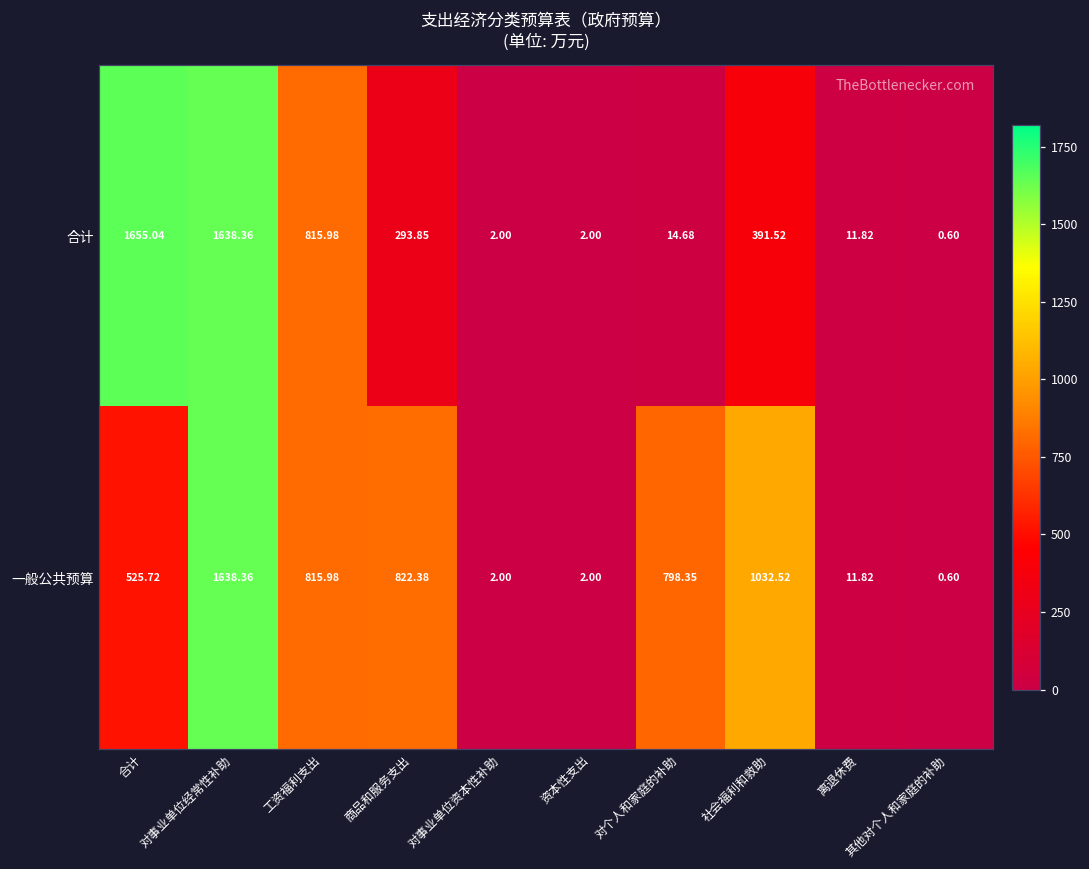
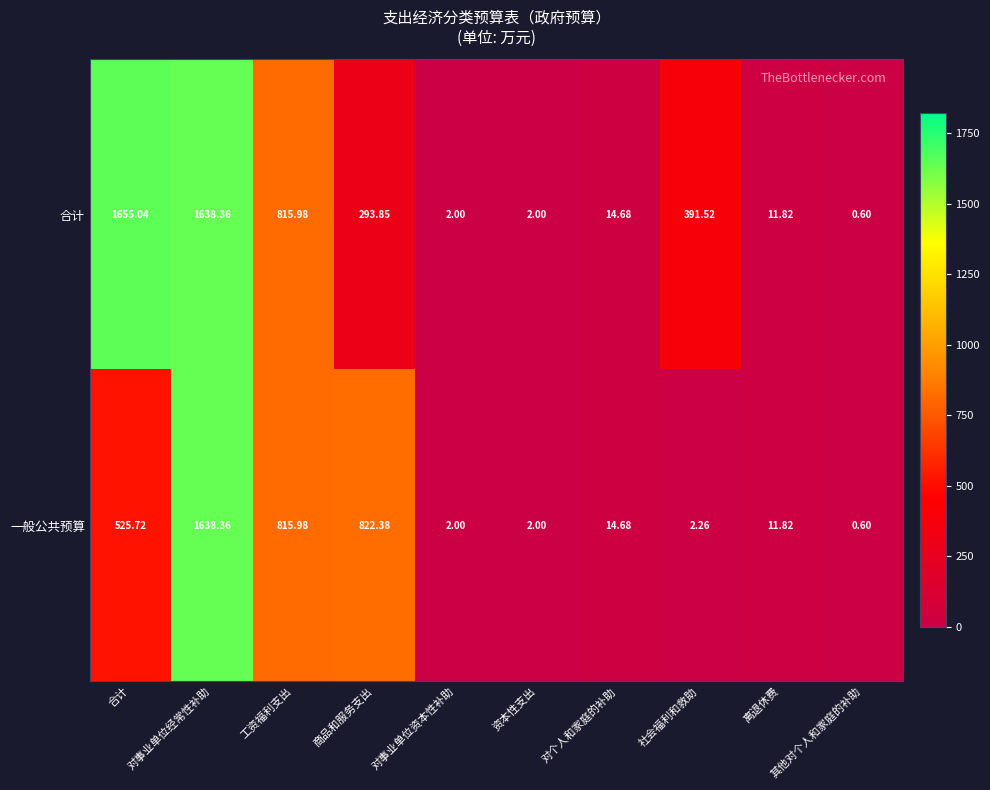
  {
    "一般公共预算": {
-     "对个人和家庭的补助": 798.35,
-     "社会福利和救助": 1032.52
+     "对个人和家庭的补助": 14.68,
+     "社会福利和救助": 2.26
    }
  }
